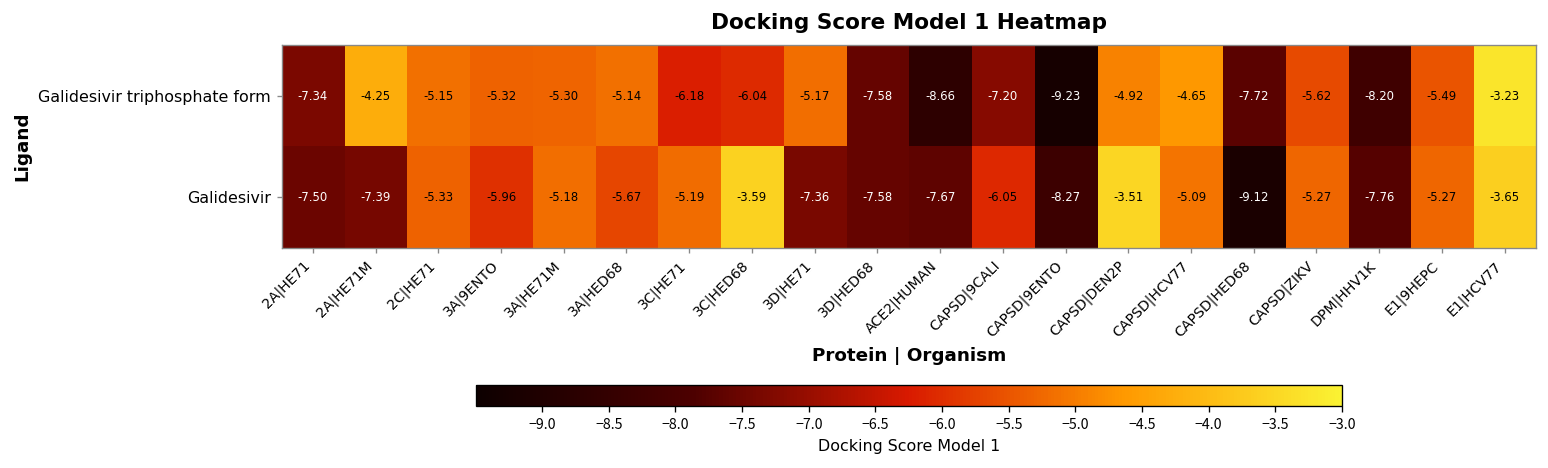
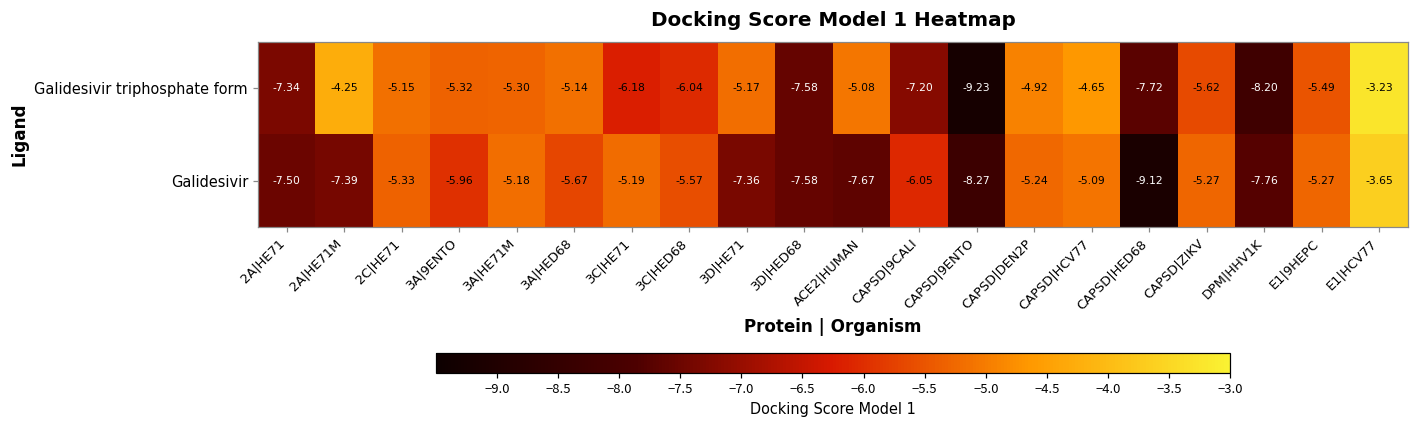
  {
    "Galidesivir triphosphate form": {
      "2A|HE71": -7.34,
      "2A|HE71M": -4.25,
      "2C|HE71": -5.15,
      "3A|9ENTO": -5.32,
      "3A|HE71M": -5.30,
      "3A|HED68": -5.14,
      "3C|HE71": -6.18,
      "3C|HED68": -6.04,
      "3D|HE71": -5.17,
      "3D|HED68": -7.58,
-     "ACE2|HUMAN": -8.66,
+     "ACE2|HUMAN": -5.08,
      "CAPSD|9CALI": -7.20,
      "CAPSD|9ENTO": -9.23,
      "CAPSD|DEN2P": -4.92,
      "CAPSD|HCV77": -4.65,
      "CAPSD|HED68": -7.72,
      "CAPSD|ZIKV": -5.62,
      "DPM|HHV1K": -8.20,
      "E1|9HEPC": -5.49,
      "E1|HCV77": -3.23
    },
    "Galidesivir": {
      "2A|HE71": -7.50,
      "2A|HE71M": -7.39,
      "2C|HE71": -5.33,
      "3A|9ENTO": -5.96,
      "3A|HE71M": -5.18,
      "3A|HED68": -5.67,
      "3C|HE71": -5.19,
-     "3C|HED68": -3.59,
+     "3C|HED68": -5.57,
      "3D|HE71": -7.36,
      "3D|HED68": -7.58,
      "ACE2|HUMAN": -7.67,
      "CAPSD|9CALI": -6.05,
      "CAPSD|9ENTO": -8.27,
-     "CAPSD|DEN2P": -3.51,
+     "CAPSD|DEN2P": -5.24,
      "CAPSD|HCV77": -5.09,
      "CAPSD|HED68": -9.12,
      "CAPSD|ZIKV": -5.27,
      "DPM|HHV1K": -7.76,
      "E1|9HEPC": -5.27,
      "E1|HCV77": -3.65
    }
  }
